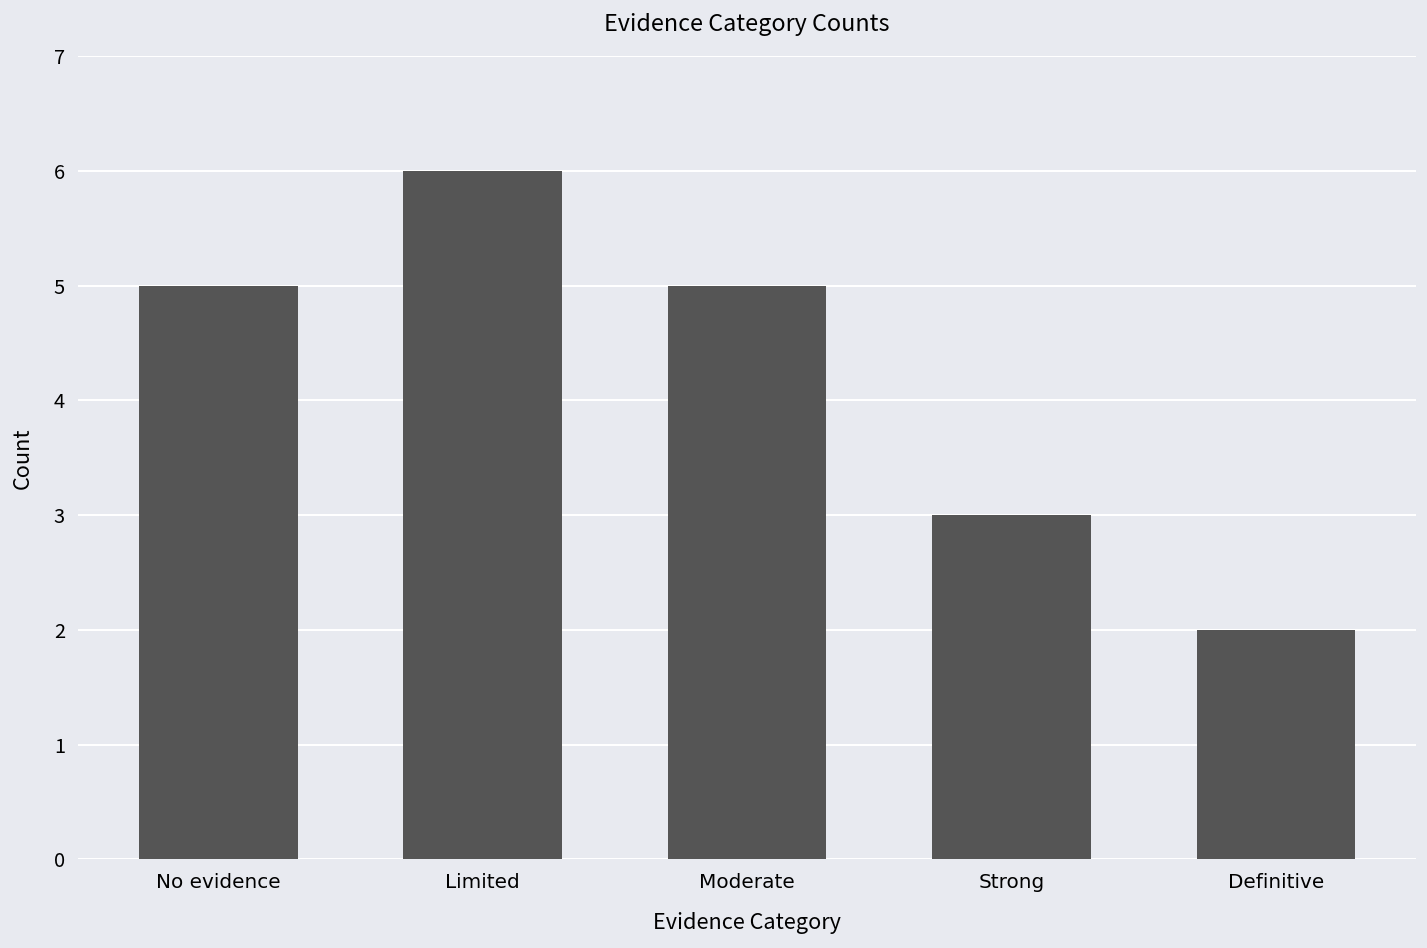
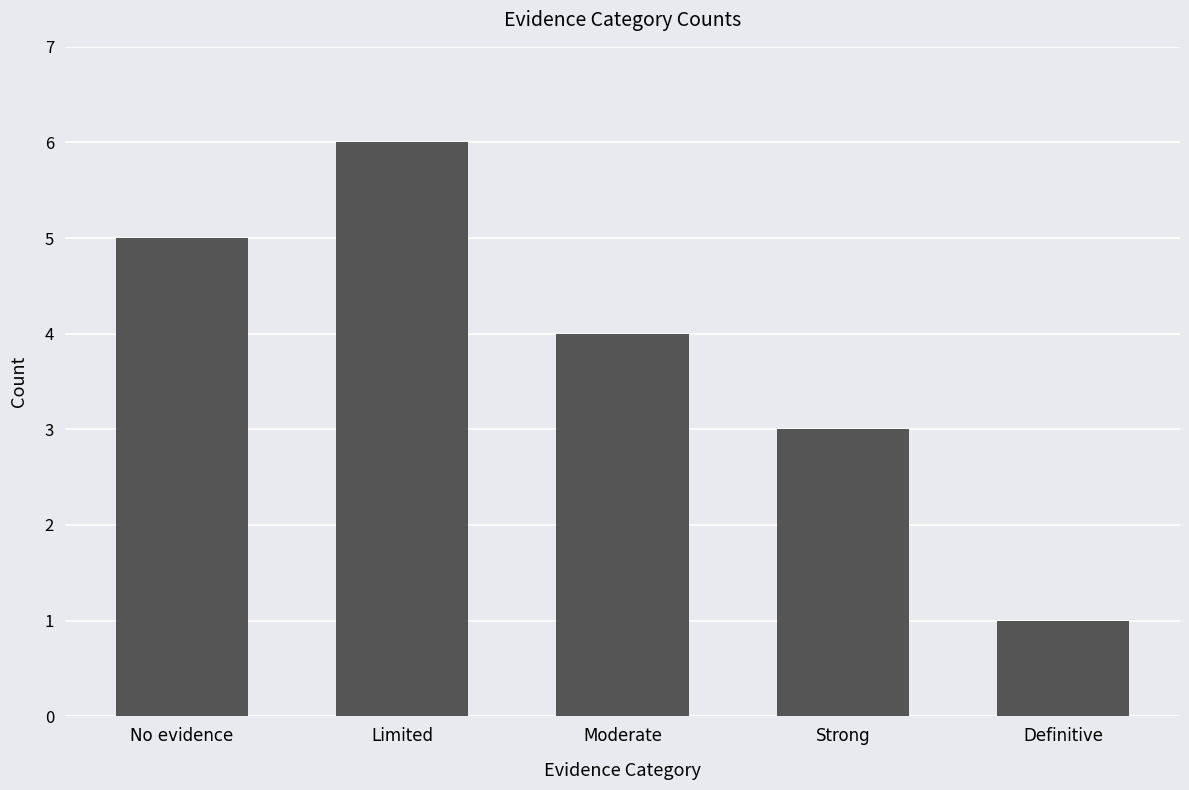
  {
    "No evidence": 5,
    "Limited": 6,
-   "Moderate": 5,
+   "Moderate": 4,
    "Strong": 3,
-   "Definitive": 2
+   "Definitive": 1
  }
